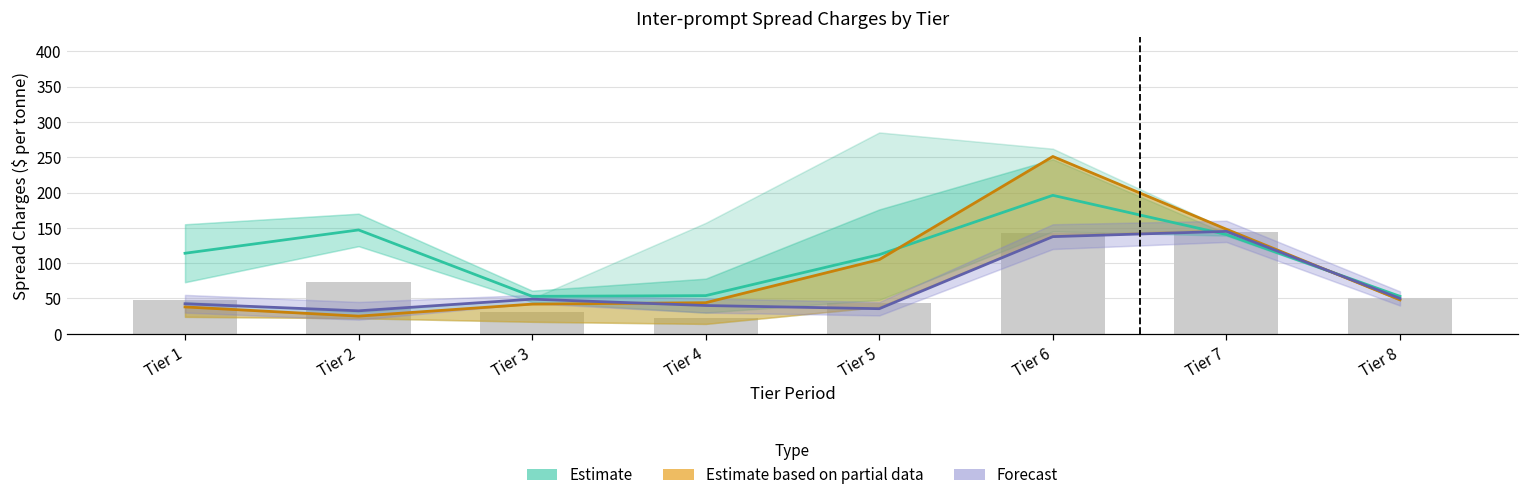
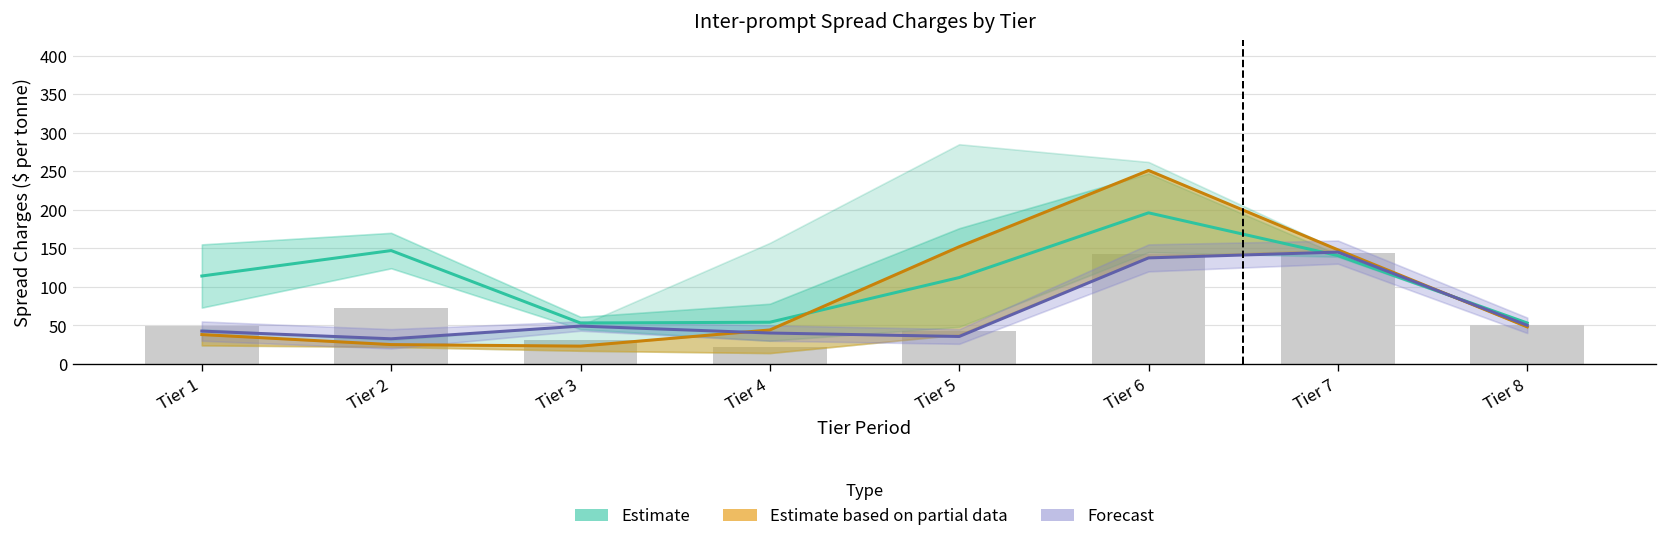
  {
    "Estimate based on partial data": {
      "Tier 1": 40,
      "Tier 2": 30,
-     "Tier 3": 40,
+     "Tier 3": 20,
      "Tier 4": 40,
-     "Tier 5": 110,
+     "Tier 5": 150,
      "Tier 6": 250
    }
  }
